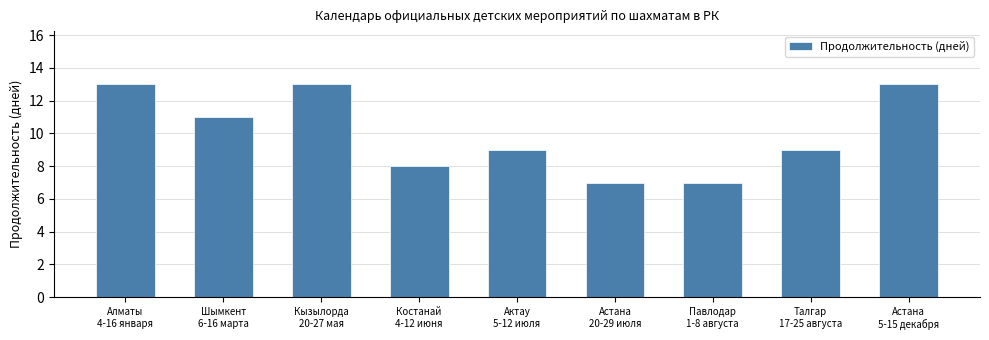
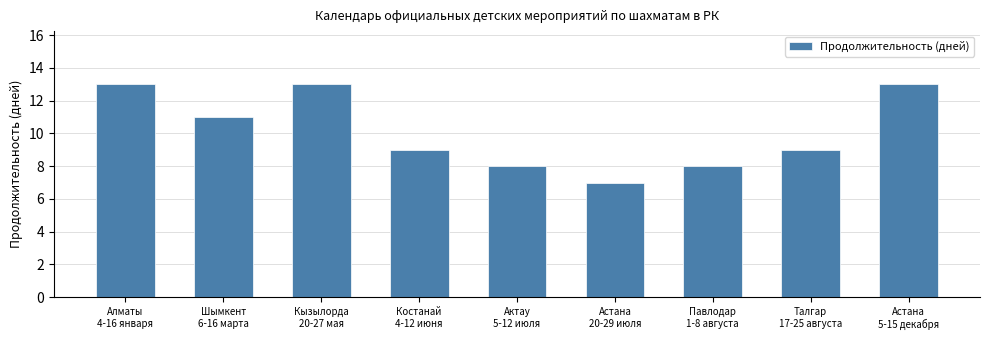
  {
    "Алматы 4-16 января": 13,
    "Шымкент 6-16 марта": 11,
    "Кызылорда 20-27 мая": 13,
-   "Костанай 4-12 июня": 8,
-   "Актау 5-12 июля": 9,
+   "Костанай 4-12 июня": 9,
+   "Актау 5-12 июля": 8,
    "Астана 20-29 июля": 7,
-   "Павлодар 1-8 августа": 7,
+   "Павлодар 1-8 августа": 8,
    "Талгар 17-25 августа": 9,
    "Астана 5-15 декабря": 13
  }
